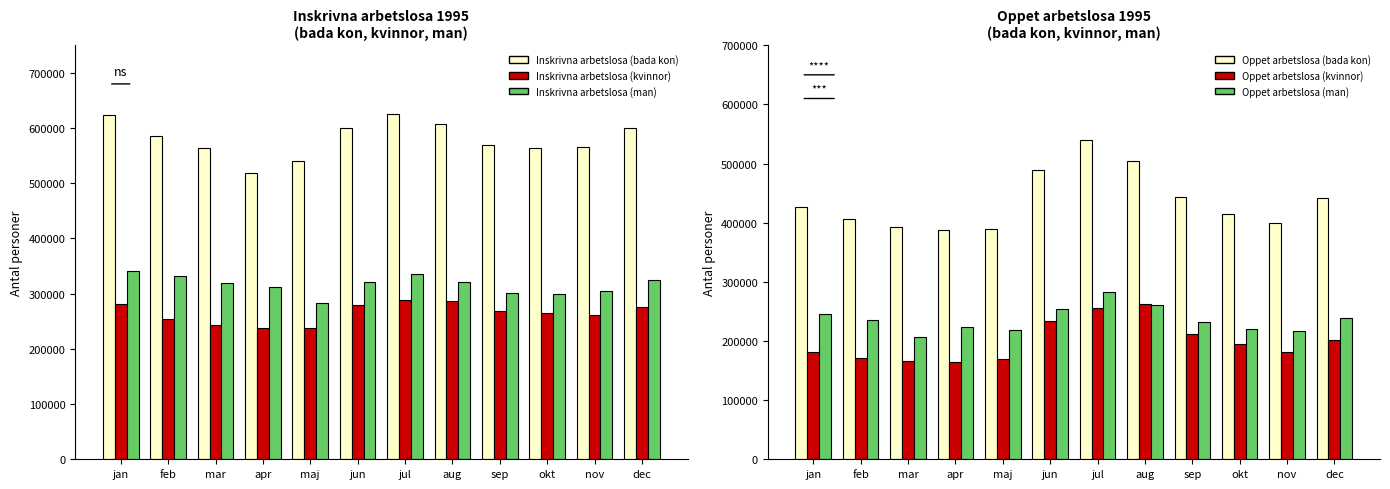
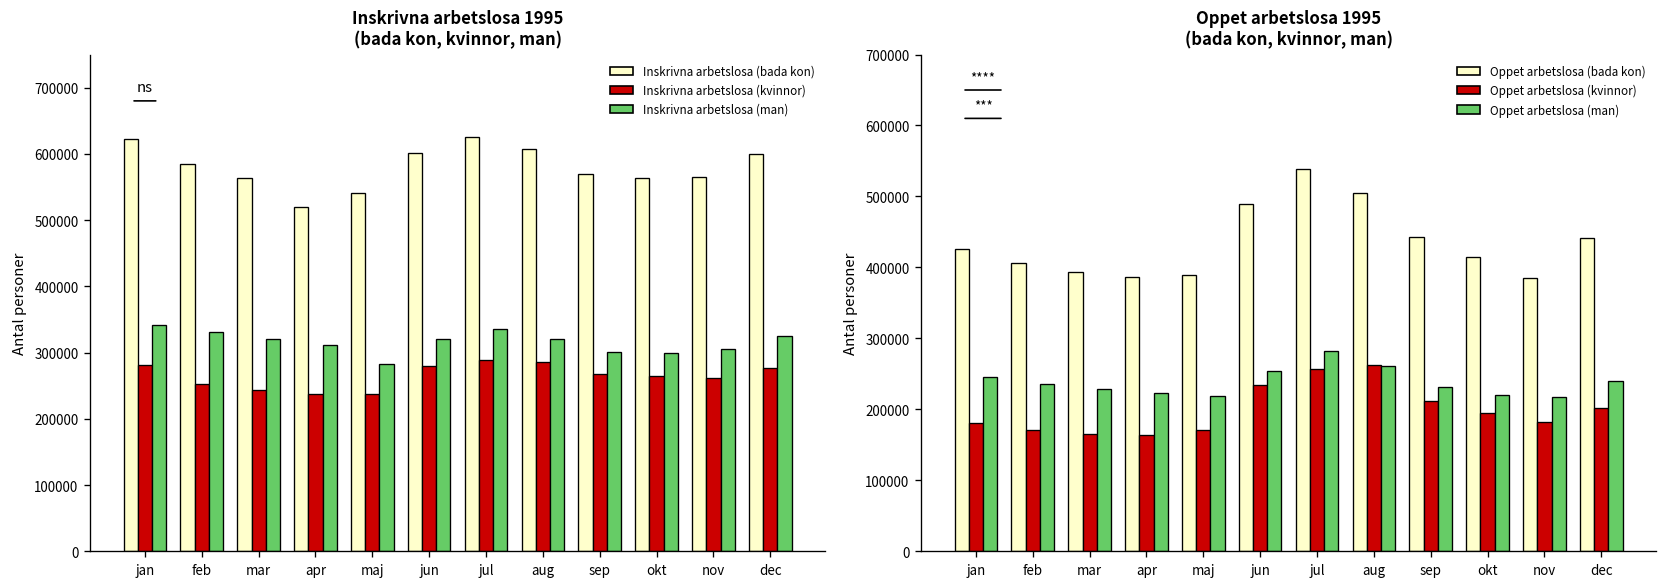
  {
    "Inskrivna arbetslosa 1995 (bada kon, kvinnor, man)": {
      "Inskrivna arbetslosa (bada kon)": {
        "jan": 620000,
        "feb": 590000,
        "mar": 560000,
        "apr": 520000,
        "maj": 540000,
        "jun": 600000,
        "jul": 620000,
        "aug": 610000,
        "sep": 570000,
        "okt": 560000,
        "nov": 570000,
        "dec": 600000
      },
      "Inskrivna arbetslosa (kvinnor)": {
        "jan": 280000,
        "feb": 250000,
        "mar": 240000,
        "apr": 240000,
        "maj": 240000,
        "jun": 280000,
        "jul": 290000,
        "aug": 290000,
        "sep": 270000,
        "okt": 260000,
        "nov": 260000,
        "dec": 280000
      },
      "Inskrivna arbetslosa (man)": {
        "jan": 340000,
        "feb": 330000,
        "mar": 320000,
        "apr": 310000,
        "maj": 280000,
        "jun": 320000,
        "jul": 340000,
        "aug": 320000,
        "sep": 300000,
        "okt": 300000,
        "nov": 300000,
        "dec": 320000
      }
    },
    "Oppet arbetslosa 1995 (bada kon, kvinnor, man)": {
      "Oppet arbetslosa (bada kon)": {
        "jan": 430000,
        "feb": 410000,
        "mar": 390000,
        "apr": 390000,
        "maj": 390000,
        "jun": 490000,
        "jul": 540000,
        "aug": 500000,
        "sep": 440000,
        "okt": 410000,
-       "nov": 400000,
+       "nov": 380000,
        "dec": 440000
      },
      "Oppet arbetslosa (kvinnor)": {
        "jan": 180000,
        "feb": 170000,
        "mar": 170000,
        "apr": 160000,
        "maj": 170000,
        "jun": 230000,
        "jul": 260000,
        "aug": 260000,
        "sep": 210000,
        "okt": 190000,
        "nov": 180000,
        "dec": 200000
      },
      "Oppet arbetslosa (man)": {
        "jan": 250000,
        "feb": 240000,
-       "mar": 210000,
+       "mar": 230000,
        "apr": 220000,
        "maj": 220000,
        "jun": 250000,
        "jul": 280000,
        "aug": 260000,
        "sep": 230000,
        "okt": 220000,
        "nov": 220000,
        "dec": 240000
      }
    }
  }
